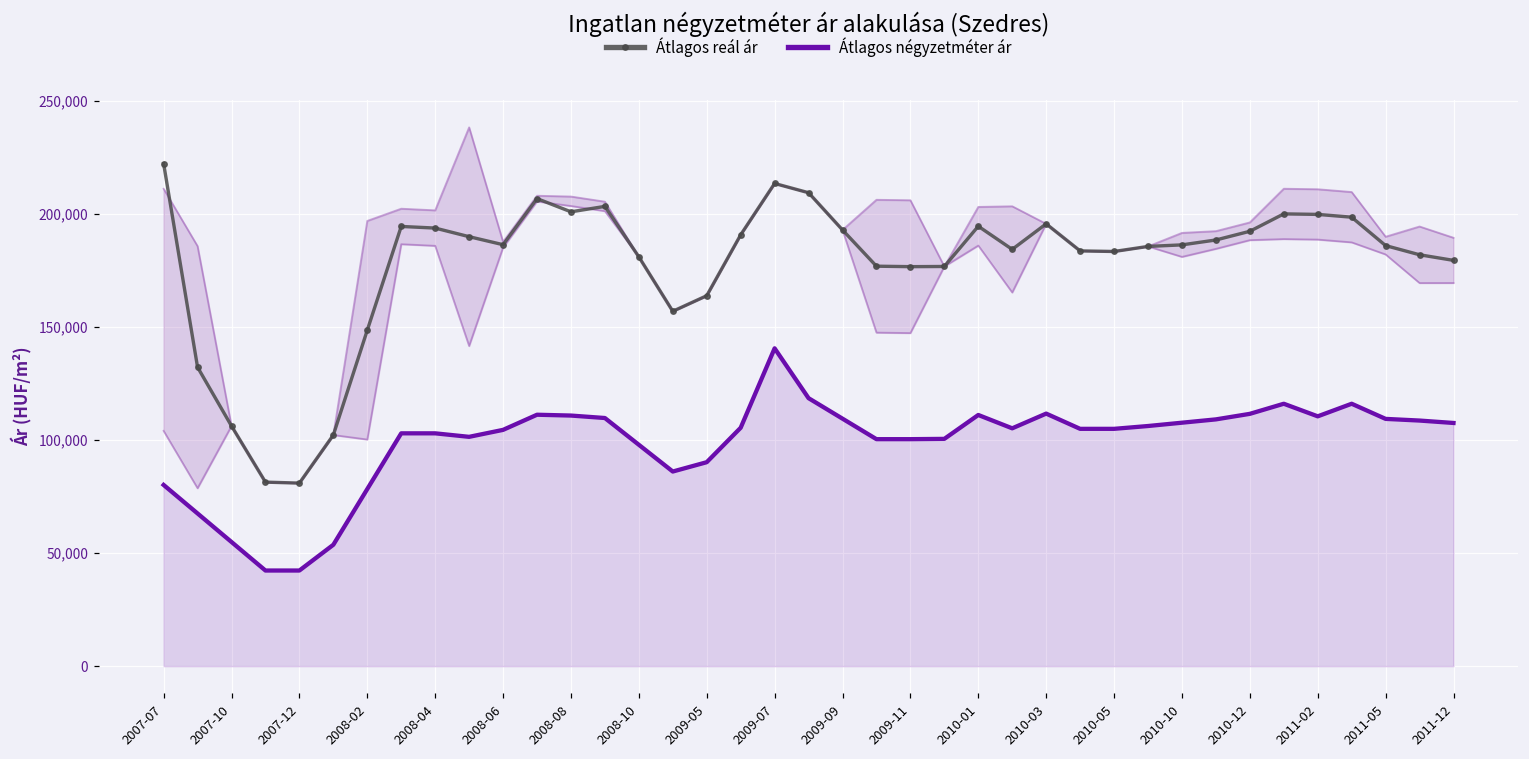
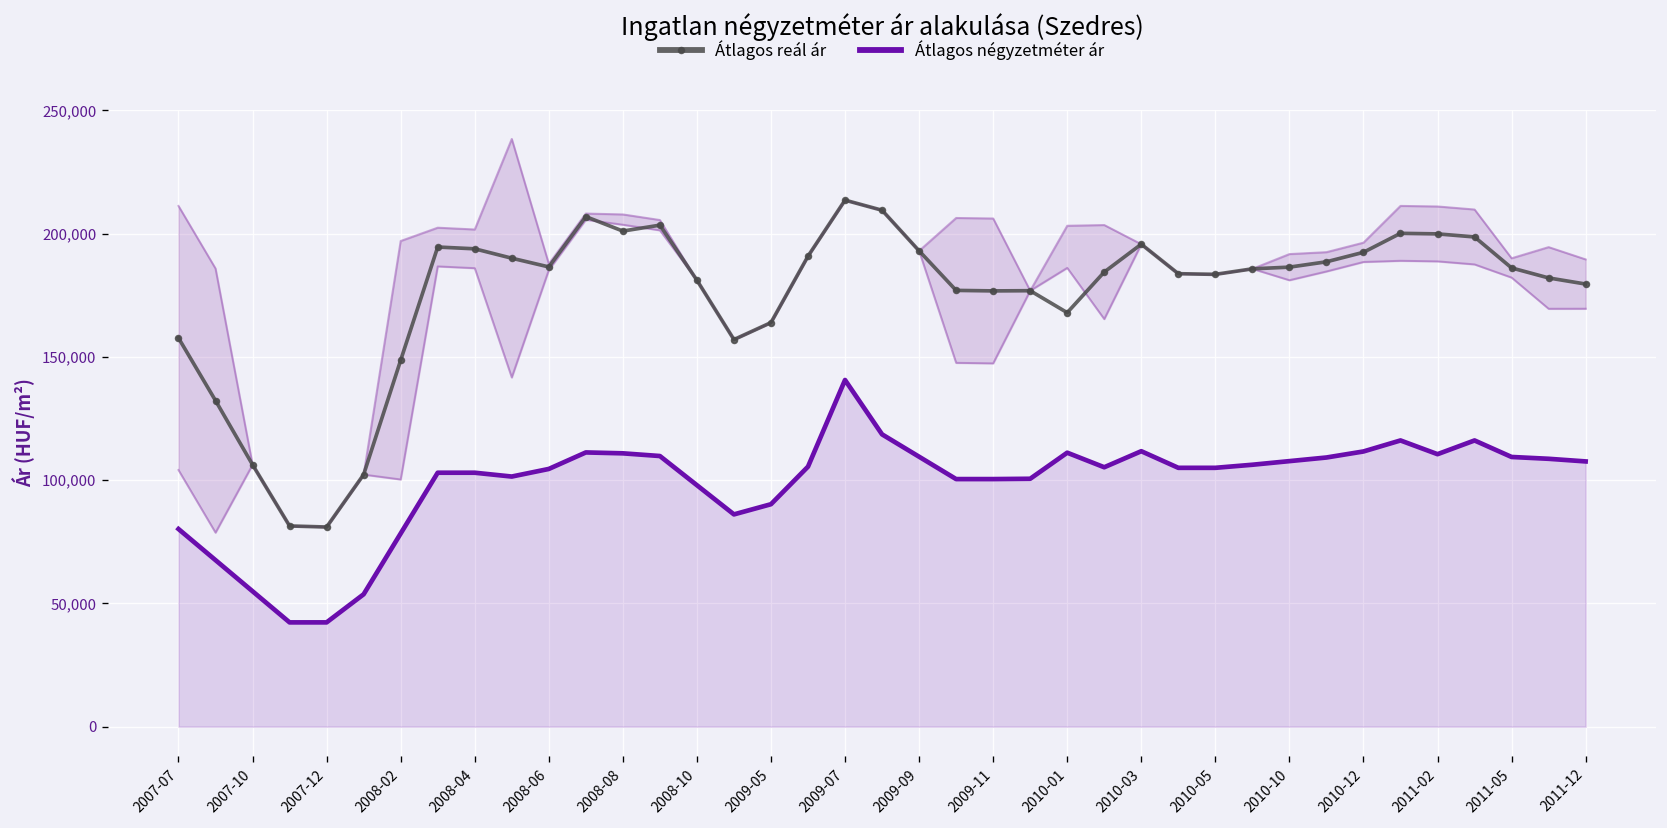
  {
    "Átlagos reál ár": {
-     "2007-07": "222,000",
+     "2007-07": "158,000",
      "2008-02": "149,000",
      "2008-04": "194,000",
      "2008-06": "186,000",
      "2008-08": "201,000",
      "2009-11": "177,000",
-     "2010-01": "195,000",
+     "2010-01": "168,000",
      "2010-10": "186,000",
      "2010-12": "192,000",
      "2011-02": "200,000",
      "2011-05": "186,000",
      "2011-12": "180,000"
    },
    "Átlagos négyzetméter ár": {
      "2007-07": "80,000",
      "2007-10": "55,000",
      "2007-12": "42,000",
      "2008-02": "78,000",
      "2008-04": "103,000",
      "2008-06": "105,000",
      "2008-08": "111,000",
      "2008-10": "98,000",
      "2009-05": "90,000",
      "2009-07": "141,000",
      "2009-09": "110,000",
      "2009-11": "100,000",
      "2010-01": "111,000",
      "2010-03": "112,000",
      "2010-05": "105,000",
      "2010-10": "108,000",
      "2010-12": "112,000",
      "2011-02": "111,000",
      "2011-05": "109,000",
      "2011-12": "108,000"
    }
  }
